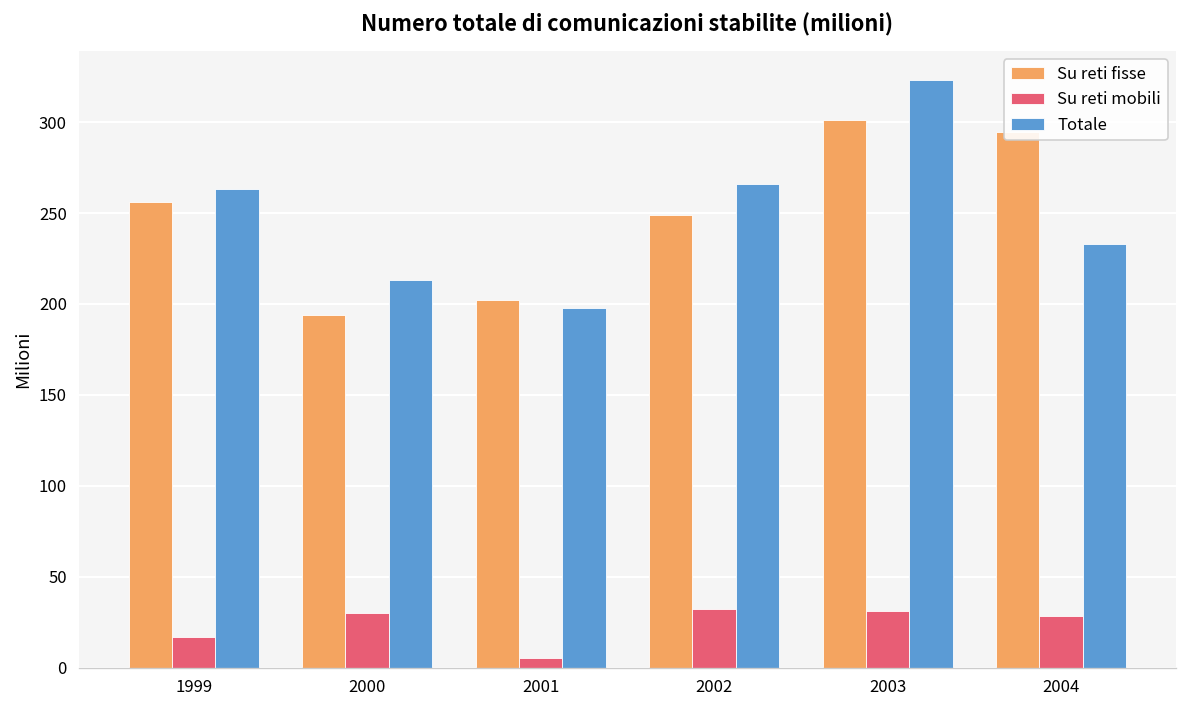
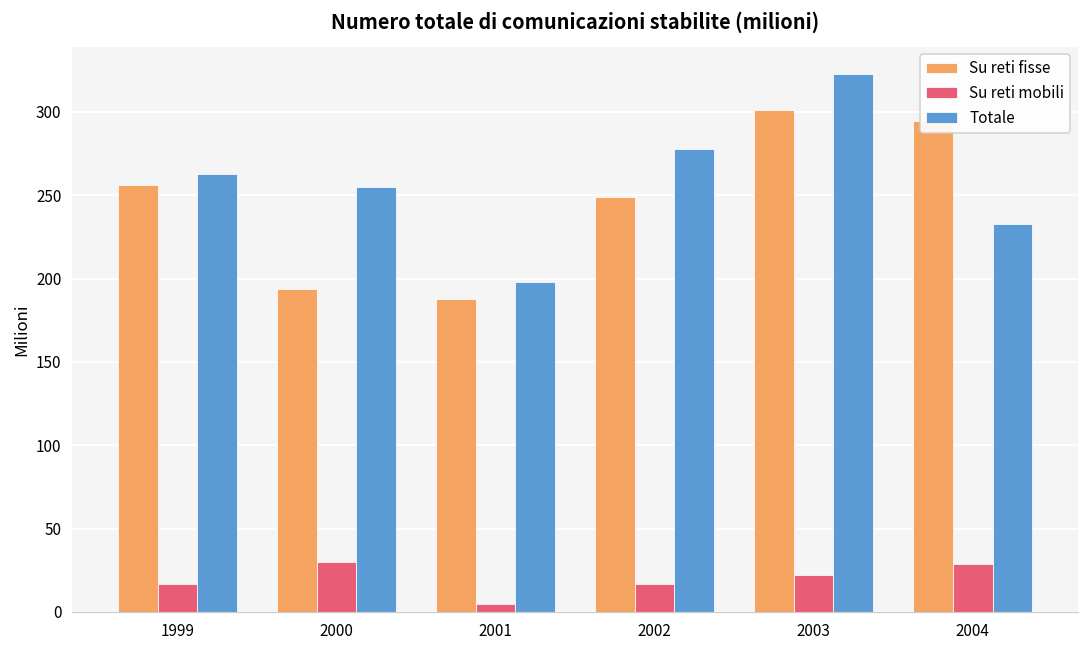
  {
    "Su reti fisse": {
      "1999": 256,
      "2000": 194,
-     "2001": 202,
+     "2001": 188,
      "2002": 249,
      "2003": 301
    },
    "Su reti mobili": {
      "1999": 17,
      "2000": 30,
      "2001": 5,
-     "2002": 32,
-     "2003": 31,
+     "2002": 17,
+     "2003": 22,
      "2004": 29
    },
    "Totale": {
      "1999": 263,
-     "2000": 213,
+     "2000": 255,
      "2001": 198,
-     "2002": 266,
+     "2002": 278,
      "2003": 323,
      "2004": 233
    }
  }
